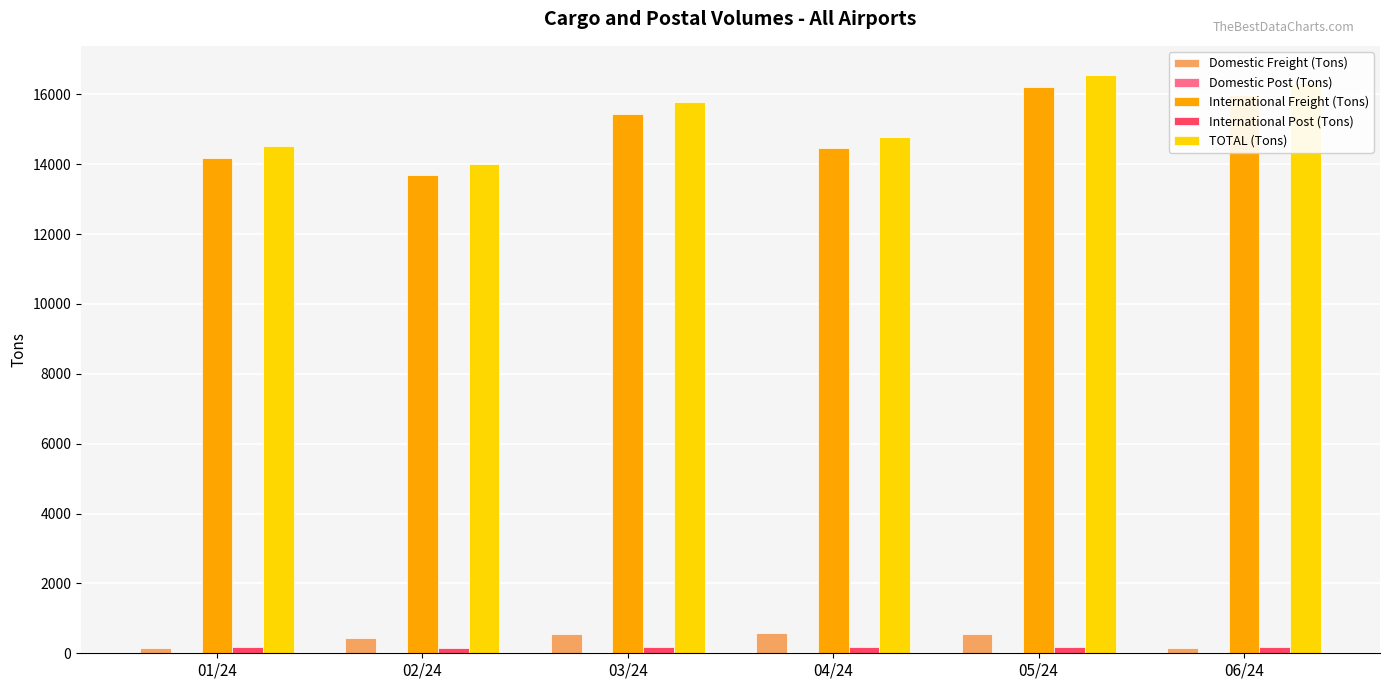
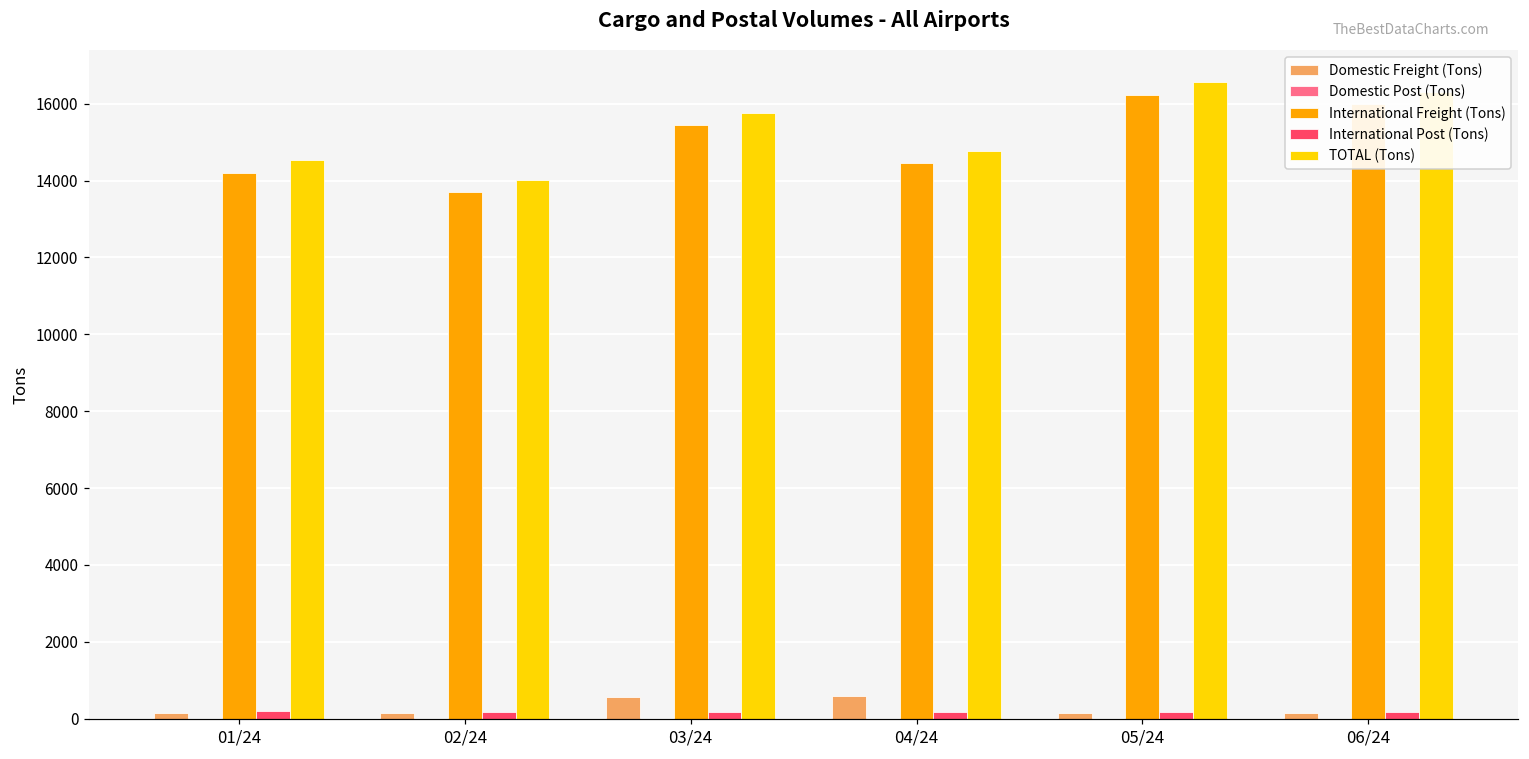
  {
    "Domestic Freight (Tons)": {
      "01/24": 200,
-     "02/24": 400,
+     "02/24": 100,
      "03/24": 600,
      "04/24": 600,
-     "05/24": 500,
+     "05/24": 200,
      "06/24": 100
    }
  }
